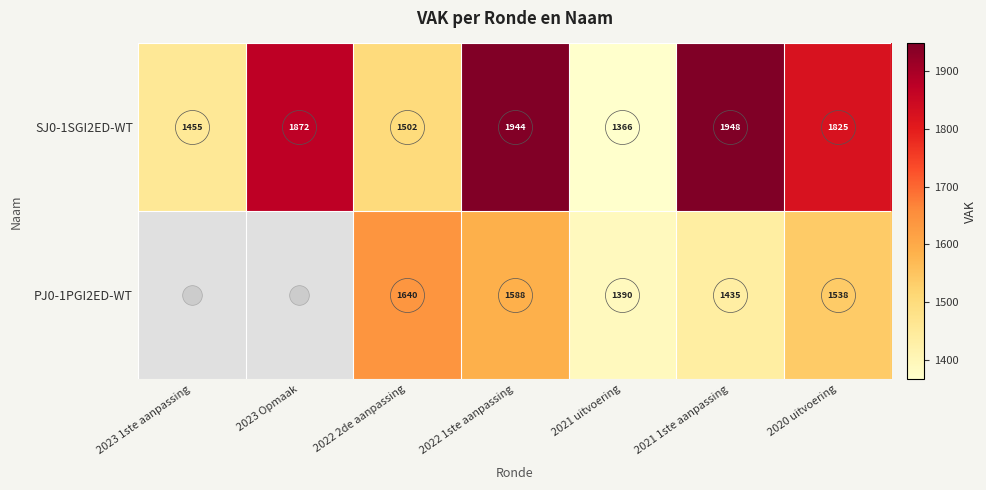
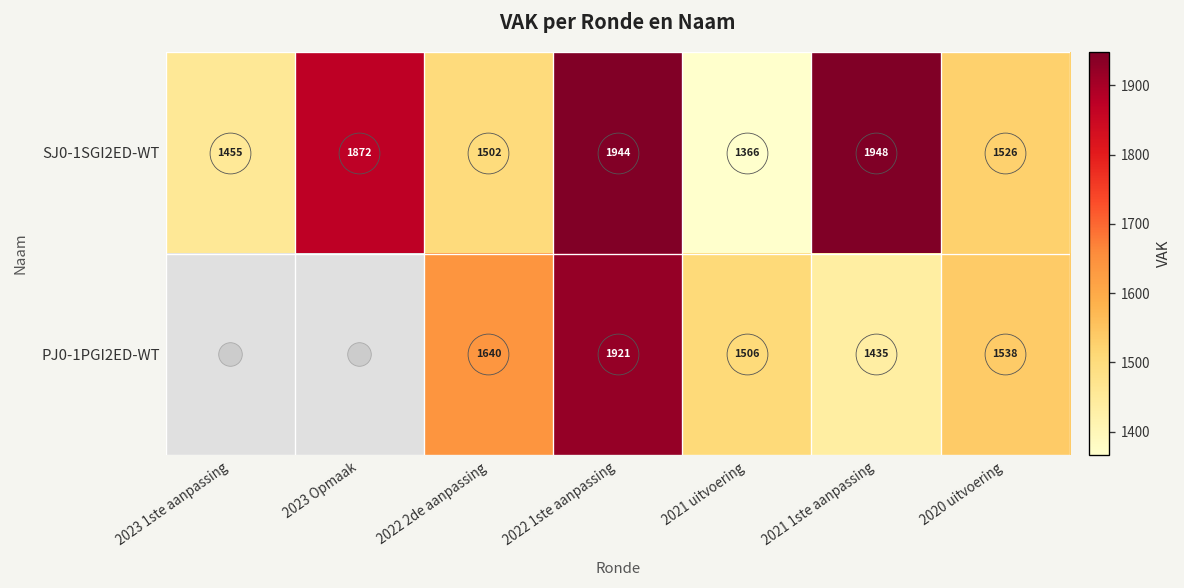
  {
    "SJ0-1SGI2ED-WT": {
-     "2020 uitvoering": 1825
+     "2020 uitvoering": 1526
    },
    "PJ0-1PGI2ED-WT": {
-     "2022 1ste aanpassing": 1588,
-     "2021 uitvoering": 1390
+     "2022 1ste aanpassing": 1921,
+     "2021 uitvoering": 1506
    }
  }
